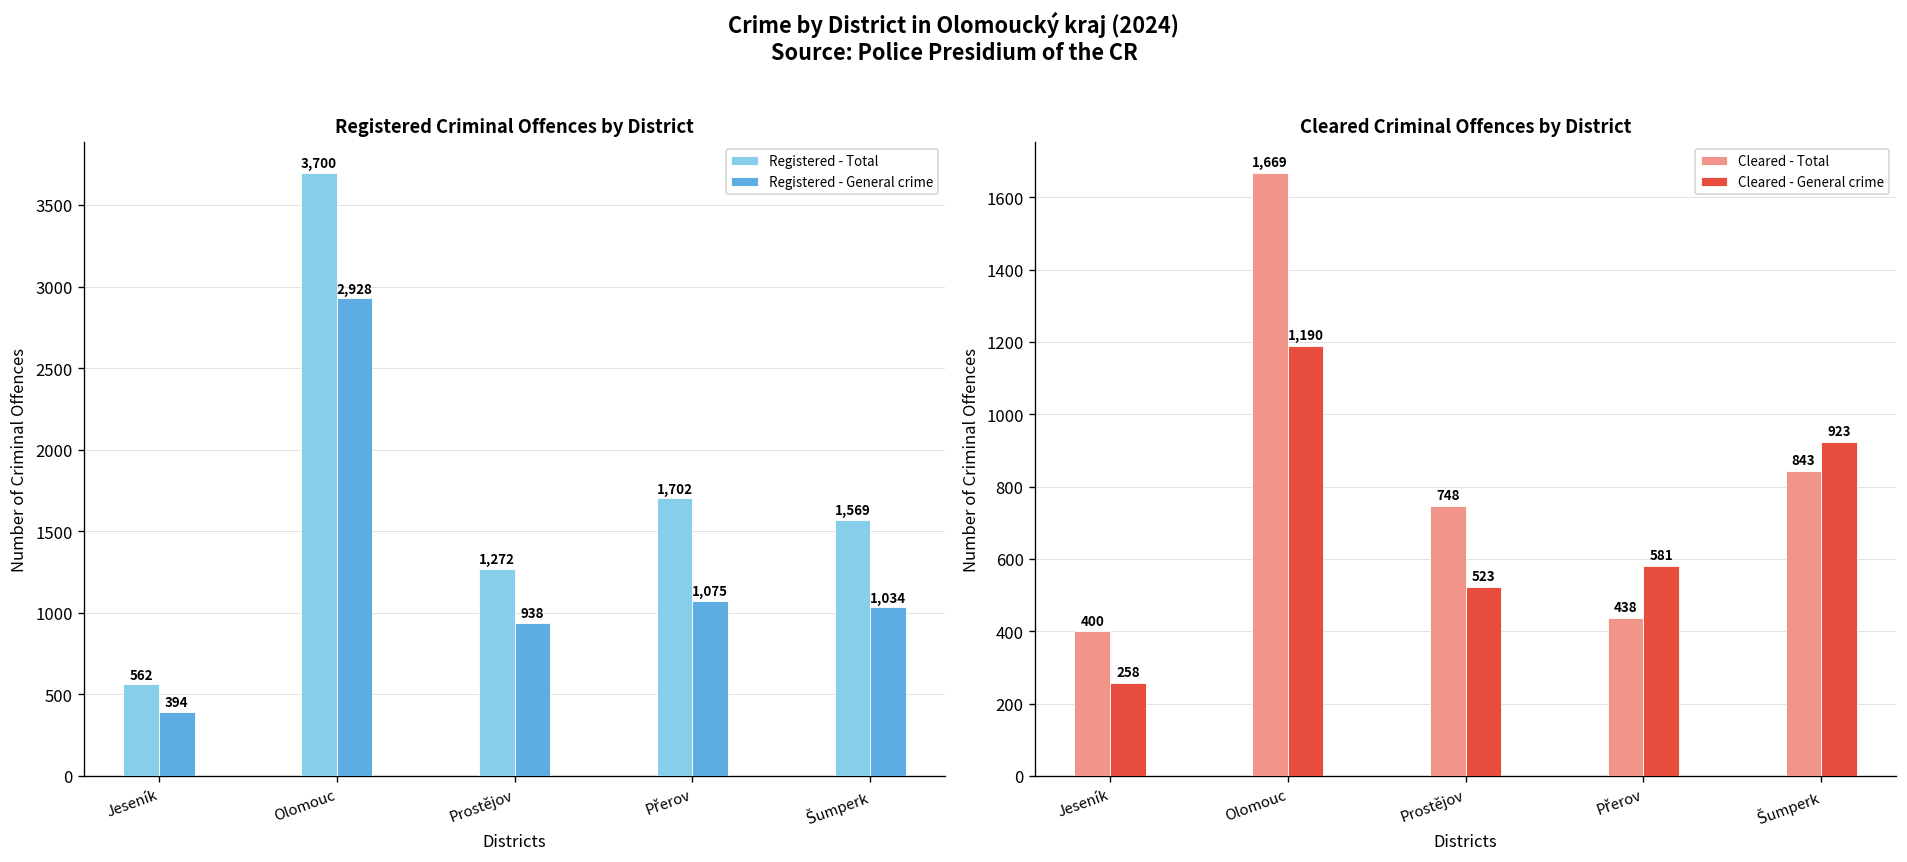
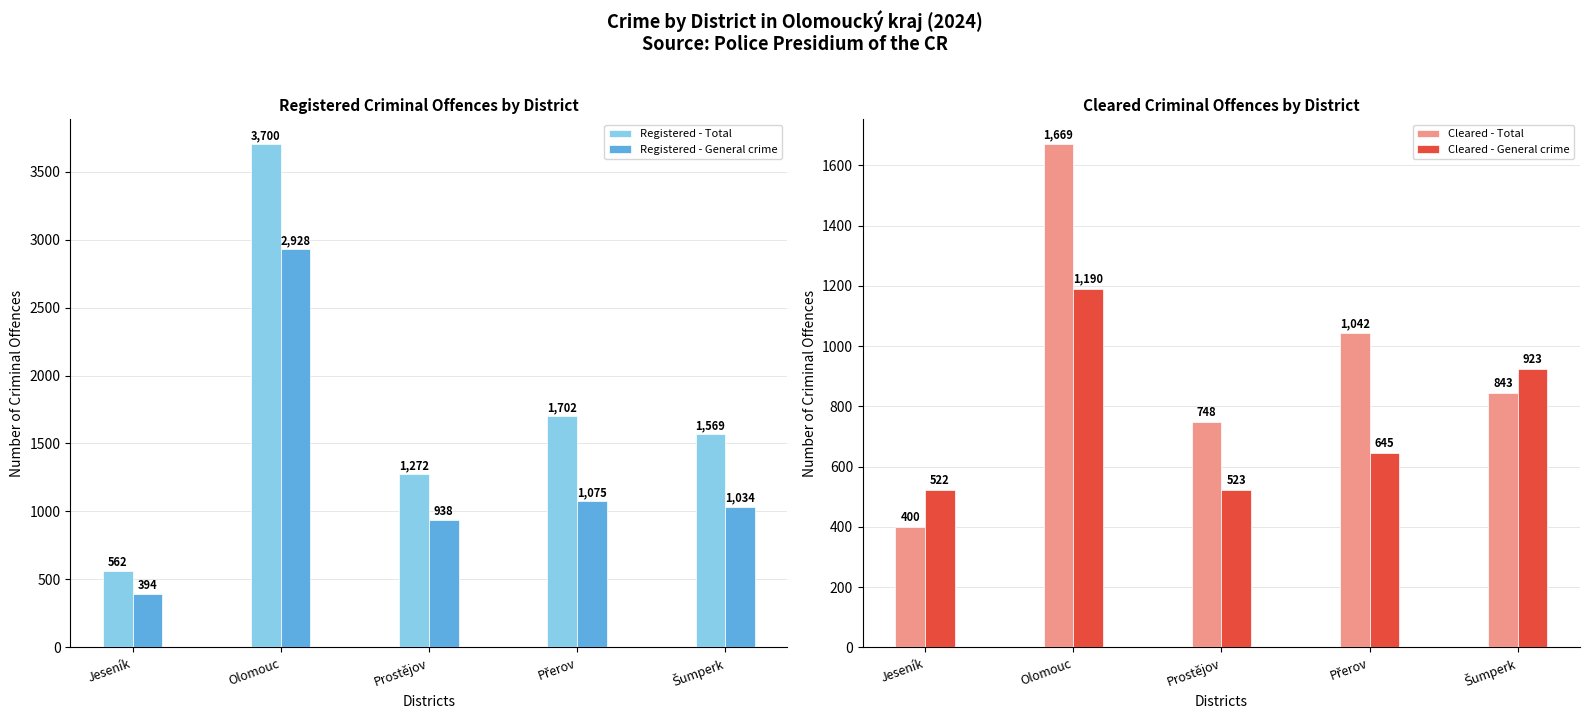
  {
    "Cleared Criminal Offences by District": {
      "Cleared - Total": {
        "Jeseník": "400",
        "Olomouc": "1,669",
        "Prostějov": "748",
-       "Přerov": "438",
+       "Přerov": "1,042",
        "Šumperk": "843"
      },
      "Cleared - General crime": {
-       "Jeseník": "258",
+       "Jeseník": "522",
        "Olomouc": "1,190",
        "Prostějov": "523",
-       "Přerov": "581",
+       "Přerov": "645",
        "Šumperk": "923"
      }
    }
  }
